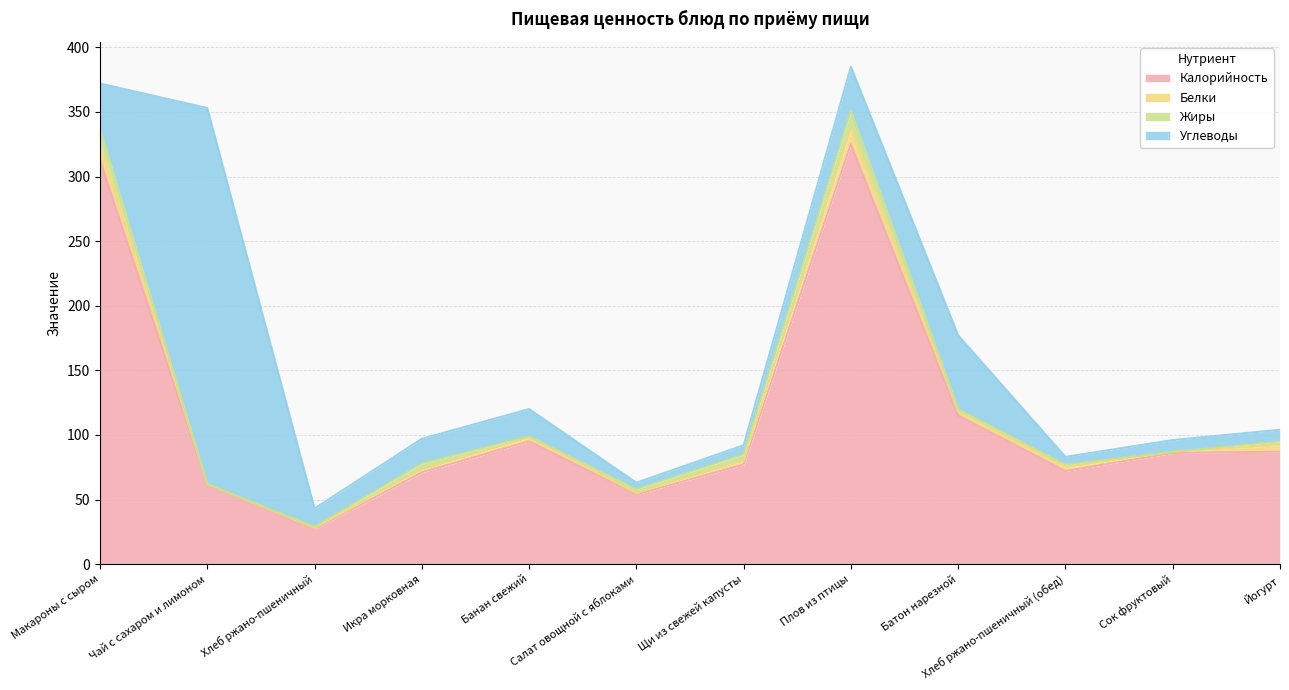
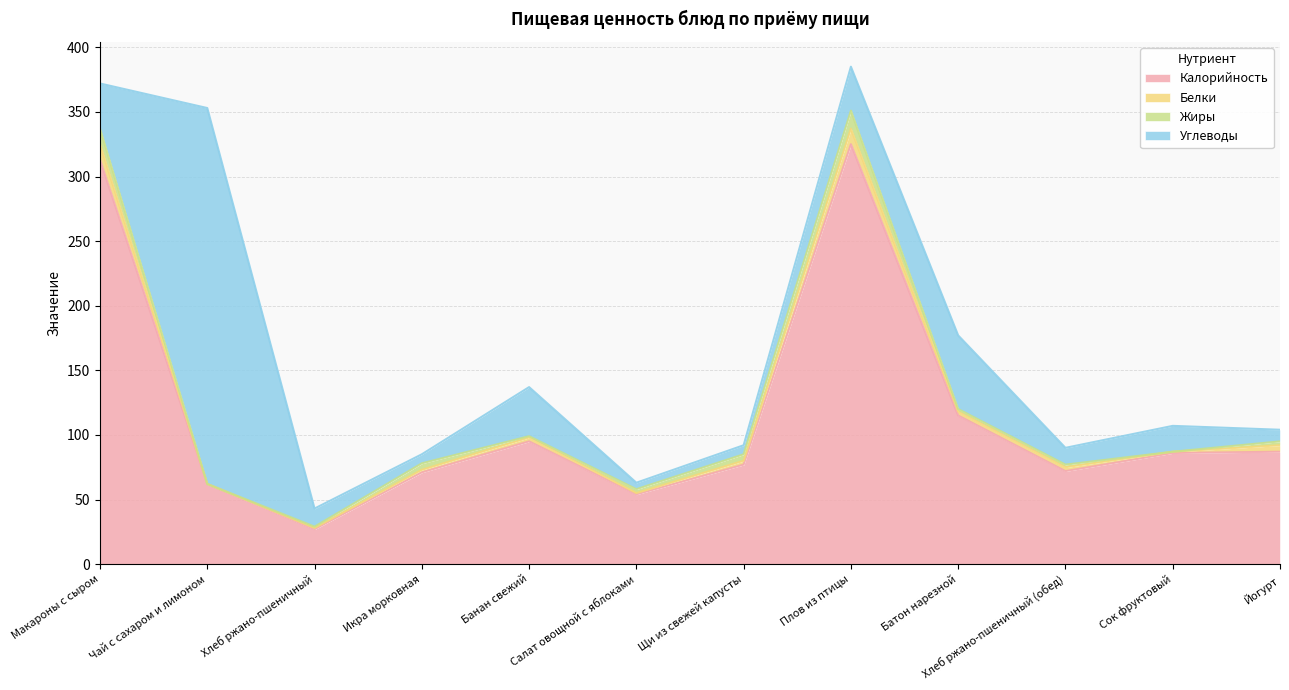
  {
    "Углеводы": {
      "Макароны с сыром": 35,
      "Чай с сахаром и лимоном": 291,
      "Хлеб ржано-пшеничный": 14,
-     "Икра морковная": 19,
-     "Банан свежий": 21,
+     "Икра морковная": 7,
+     "Банан свежий": 38,
      "Салат овощной с яблоками": 5,
      "Щи из свежей капусты": 7,
      "Плов из птицы": 34,
      "Батон нарезной": 57,
-     "Хлеб ржано-пшеничный (обед)": 6,
-     "Сок фруктовый": 9,
+     "Хлеб ржано-пшеничный (обед)": 13,
+     "Сок фруктовый": 20,
      "Йогурт": 9
    }
  }
